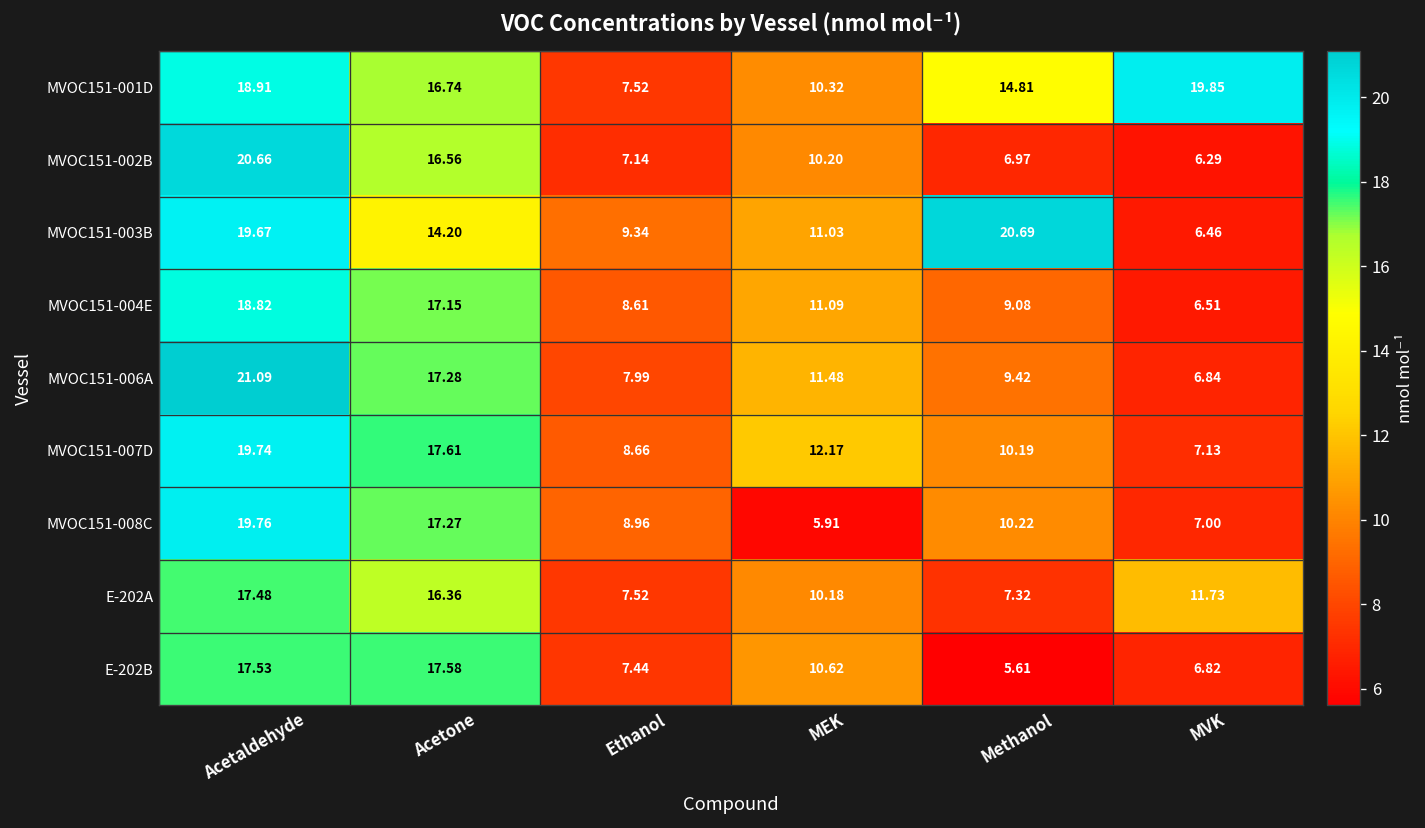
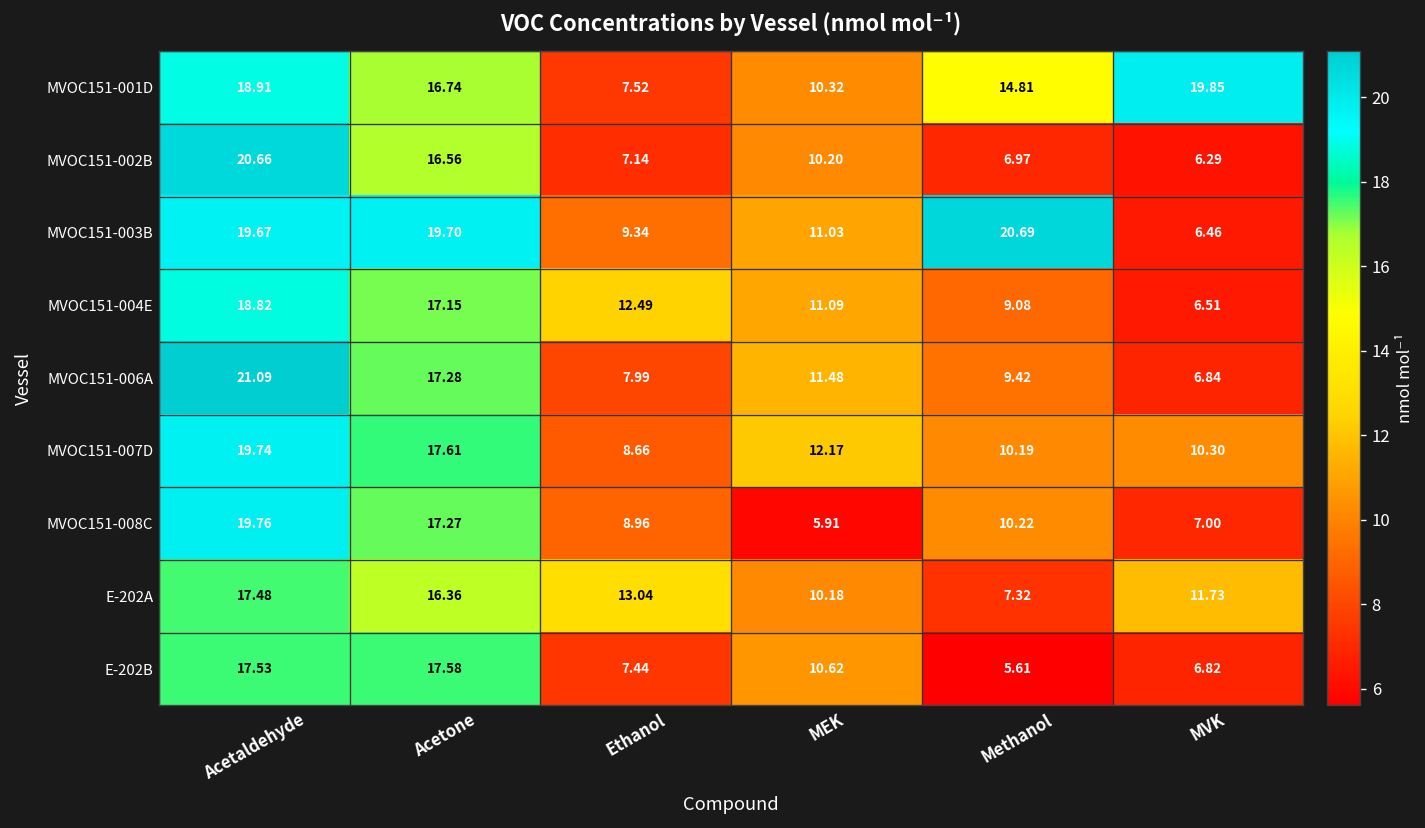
  {
    "MVOC151-001D": {
      "Acetaldehyde": 18.91,
      "Acetone": 16.74,
      "Ethanol": 7.52,
      "MEK": 10.32,
      "Methanol": 14.81,
      "MVK": 19.85
    },
    "MVOC151-002B": {
      "Acetaldehyde": 20.66,
      "Acetone": 16.56,
      "Ethanol": 7.14,
      "MEK": 10.20,
      "Methanol": 6.97,
      "MVK": 6.29
    },
    "MVOC151-003B": {
      "Acetaldehyde": 19.67,
-     "Acetone": 14.20,
+     "Acetone": 19.70,
      "Ethanol": 9.34,
      "MEK": 11.03,
      "Methanol": 20.69,
      "MVK": 6.46
    },
    "MVOC151-004E": {
      "Acetaldehyde": 18.82,
      "Acetone": 17.15,
-     "Ethanol": 8.61,
+     "Ethanol": 12.49,
      "MEK": 11.09,
      "Methanol": 9.08,
      "MVK": 6.51
    },
    "MVOC151-006A": {
      "Acetaldehyde": 21.09,
      "Acetone": 17.28,
      "Ethanol": 7.99,
      "MEK": 11.48,
      "Methanol": 9.42,
      "MVK": 6.84
    },
    "MVOC151-007D": {
      "Acetaldehyde": 19.74,
      "Acetone": 17.61,
      "Ethanol": 8.66,
      "MEK": 12.17,
      "Methanol": 10.19,
-     "MVK": 7.13
+     "MVK": 10.30
    },
    "MVOC151-008C": {
      "Acetaldehyde": 19.76,
      "Acetone": 17.27,
      "Ethanol": 8.96,
      "MEK": 5.91,
      "Methanol": 10.22,
      "MVK": 7.00
    },
    "E-202A": {
      "Acetaldehyde": 17.48,
      "Acetone": 16.36,
-     "Ethanol": 7.52,
+     "Ethanol": 13.04,
      "MEK": 10.18,
      "Methanol": 7.32,
      "MVK": 11.73
    },
    "E-202B": {
      "Acetaldehyde": 17.53,
      "Acetone": 17.58,
      "Ethanol": 7.44,
      "MEK": 10.62,
      "Methanol": 5.61,
      "MVK": 6.82
    }
  }
